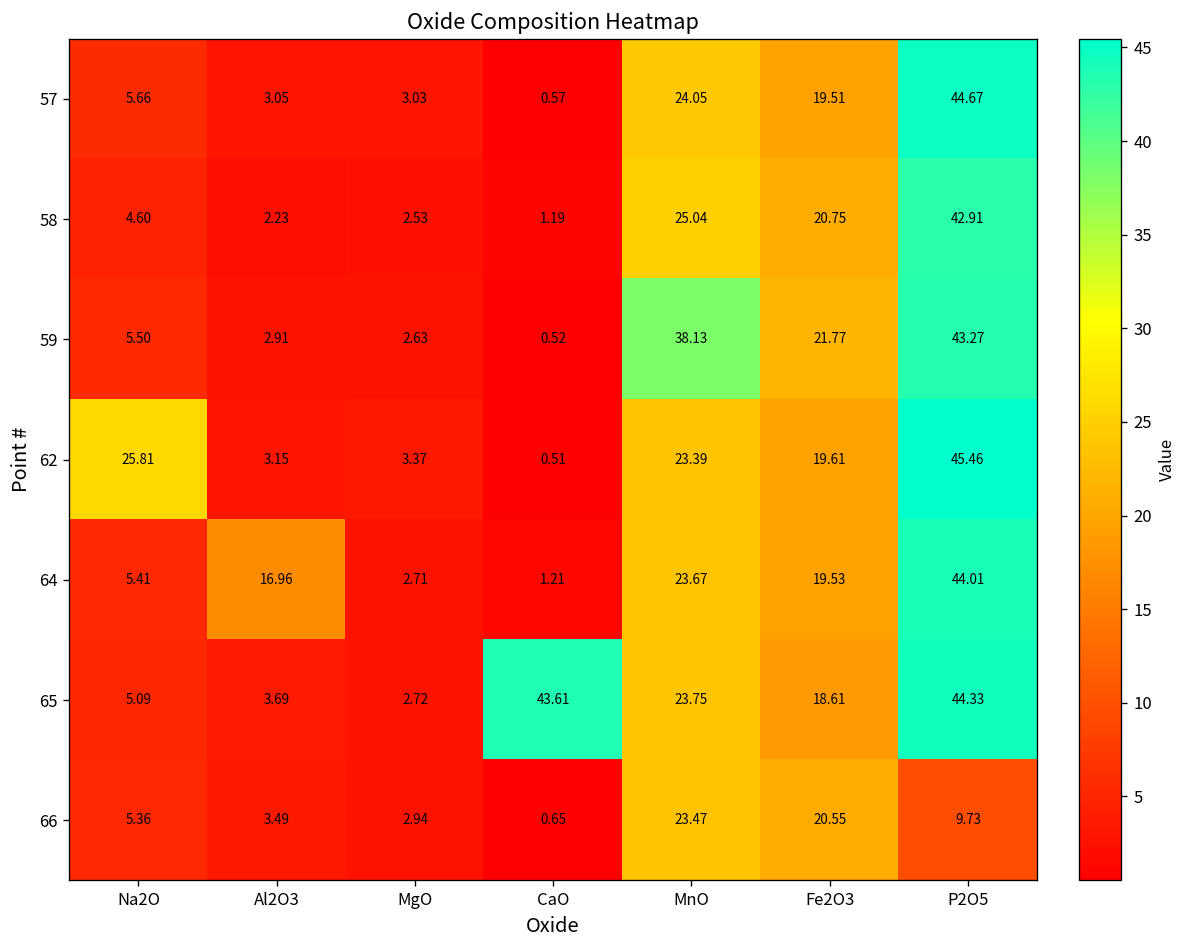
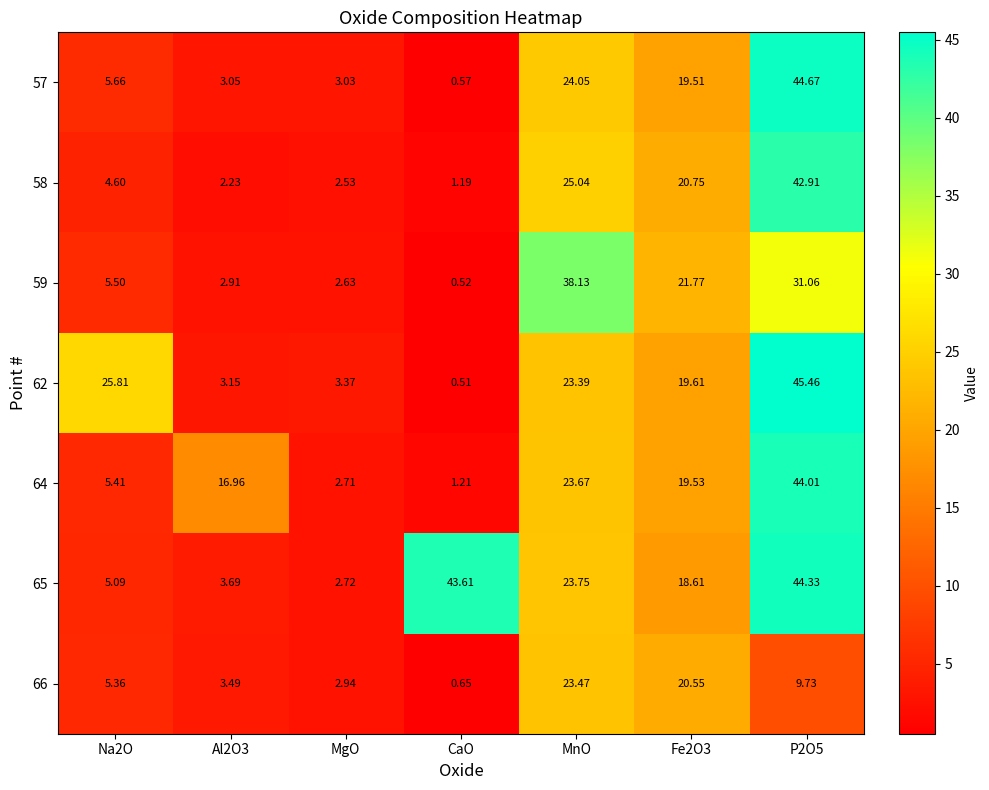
  {
    "57": {
      "Na2O": 5.66,
      "Al2O3": 3.05,
      "MgO": 3.03,
      "CaO": 0.57,
      "MnO": 24.05,
      "Fe2O3": 19.51,
      "P2O5": 44.67
    },
    "58": {
      "Na2O": 4.60,
      "Al2O3": 2.23,
      "MgO": 2.53,
      "CaO": 1.19,
      "MnO": 25.04,
      "Fe2O3": 20.75,
      "P2O5": 42.91
    },
    "59": {
      "Na2O": 5.50,
      "Al2O3": 2.91,
      "MgO": 2.63,
      "CaO": 0.52,
      "MnO": 38.13,
      "Fe2O3": 21.77,
-     "P2O5": 43.27
+     "P2O5": 31.06
    },
    "62": {
      "Na2O": 25.81,
      "Al2O3": 3.15,
      "MgO": 3.37,
      "CaO": 0.51,
      "MnO": 23.39,
      "Fe2O3": 19.61,
      "P2O5": 45.46
    },
    "64": {
      "Na2O": 5.41,
      "Al2O3": 16.96,
      "MgO": 2.71,
      "CaO": 1.21,
      "MnO": 23.67,
      "Fe2O3": 19.53,
      "P2O5": 44.01
    },
    "65": {
      "Na2O": 5.09,
      "Al2O3": 3.69,
      "MgO": 2.72,
      "CaO": 43.61,
      "MnO": 23.75,
      "Fe2O3": 18.61,
      "P2O5": 44.33
    },
    "66": {
      "Na2O": 5.36,
      "Al2O3": 3.49,
      "MgO": 2.94,
      "CaO": 0.65,
      "MnO": 23.47,
      "Fe2O3": 20.55,
      "P2O5": 9.73
    }
  }
